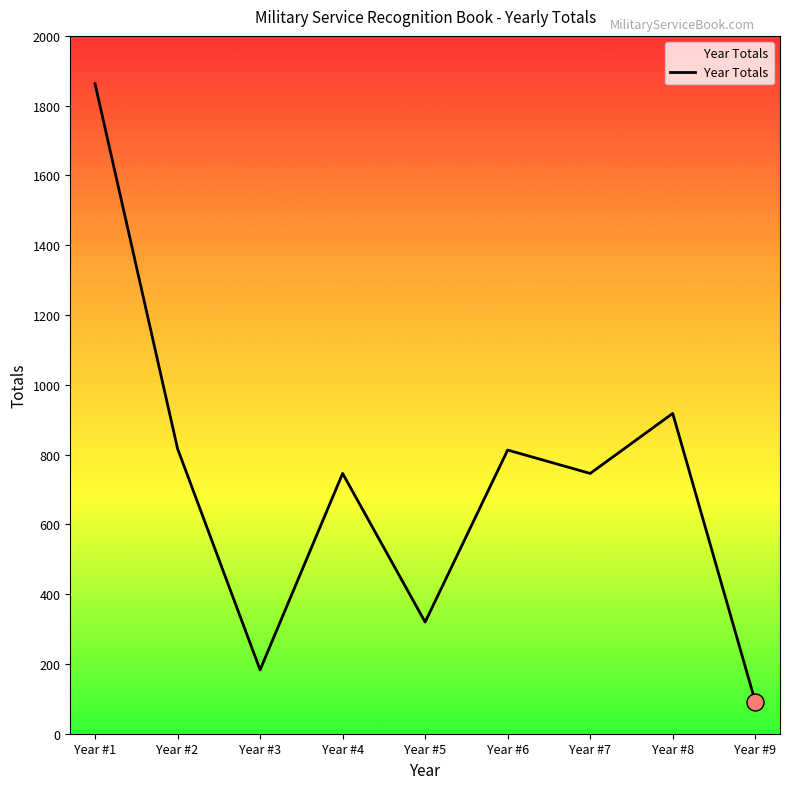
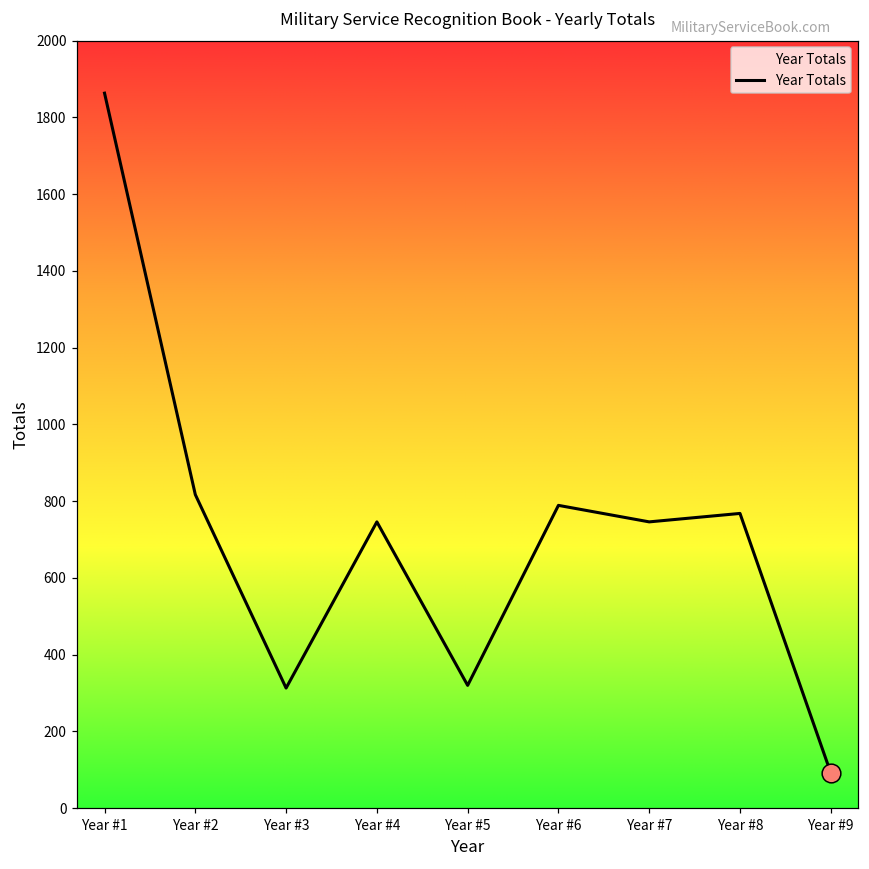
  {
    "Year Totals": {
      "Year #1": 1860,
      "Year #2": 820,
-     "Year #3": 180,
+     "Year #3": 310,
      "Year #4": 750,
      "Year #5": 320,
-     "Year #6": 810,
+     "Year #6": 790,
      "Year #7": 750,
-     "Year #8": 920
+     "Year #8": 770
    }
  }
